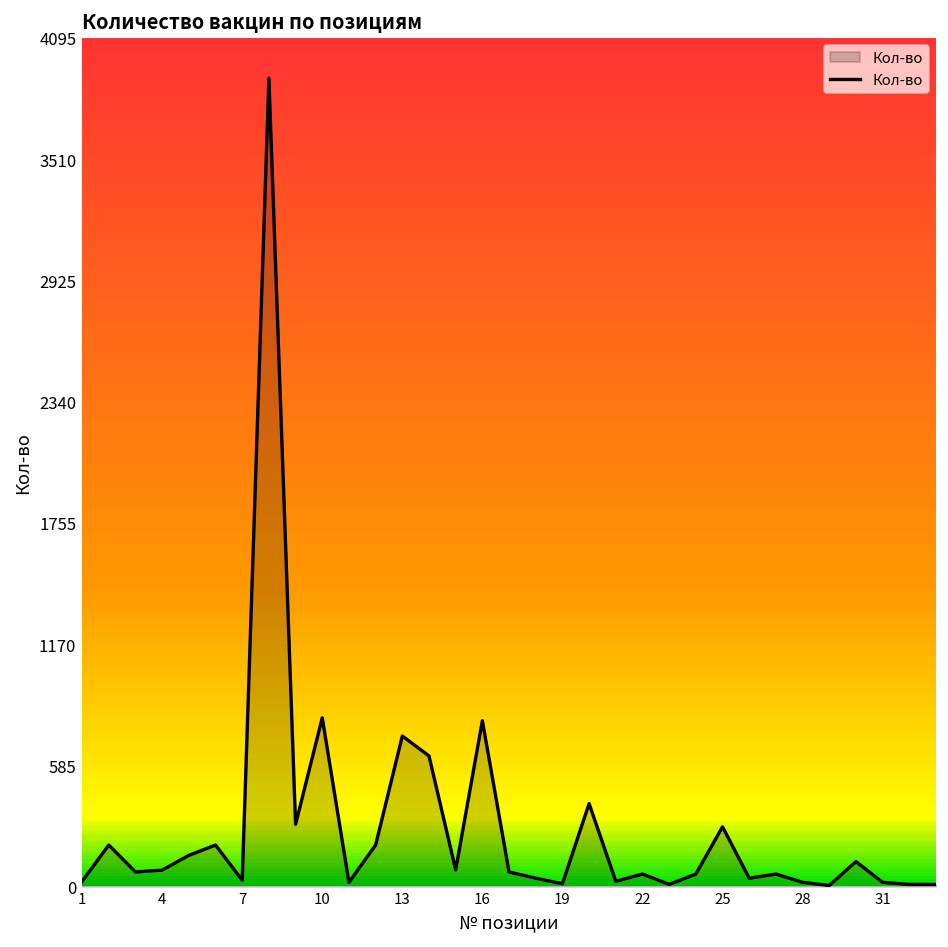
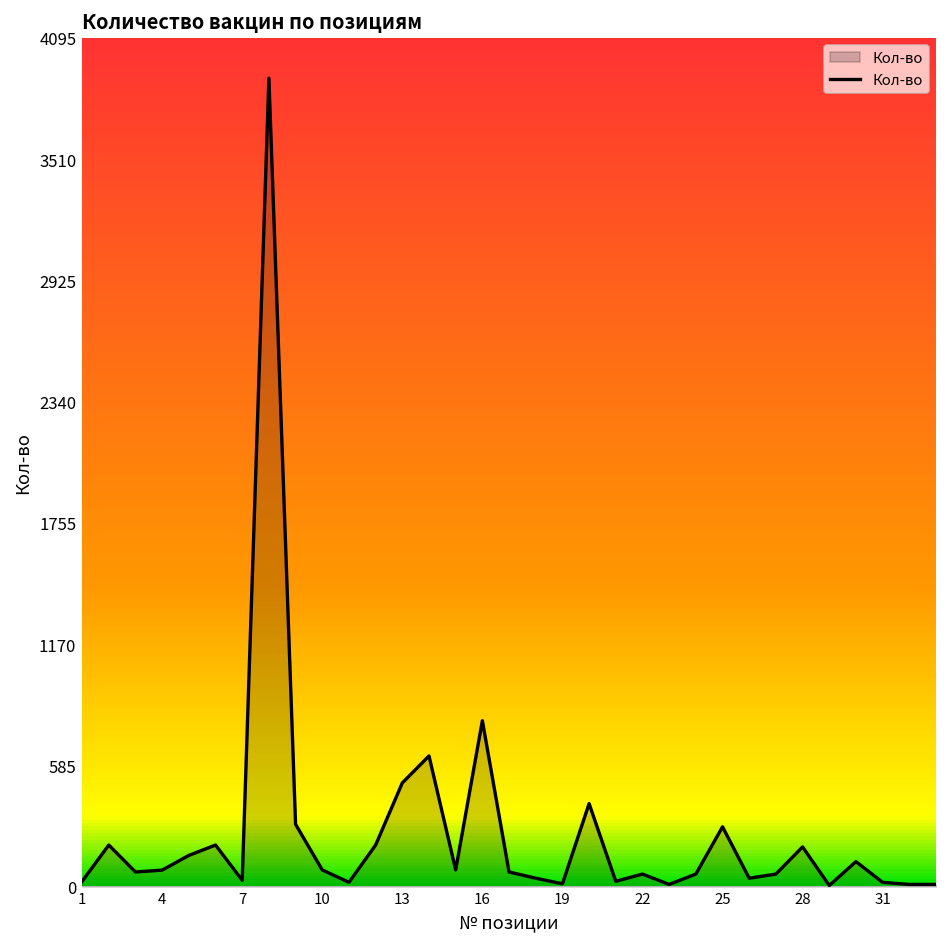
  {
    "1": 30,
    "4": 80,
    "7": 30,
-   "10": 810,
-   "13": 730,
+   "10": 80,
+   "13": 500,
    "16": 800,
    "19": 10,
    "22": 60,
    "25": 290,
-   "28": 20,
+   "28": 190,
    "31": 20
  }
